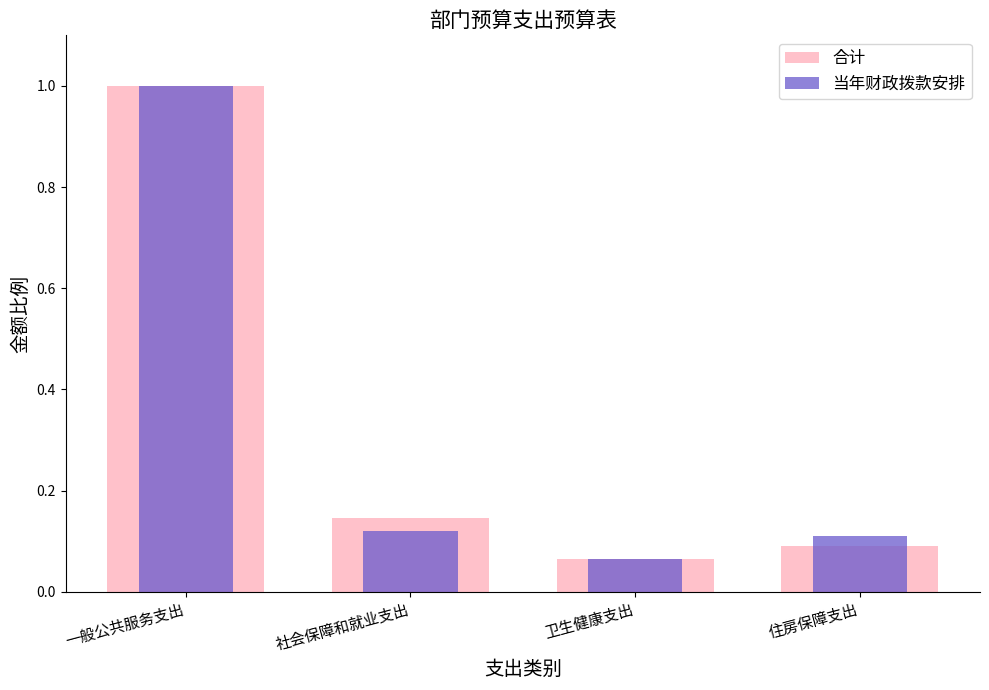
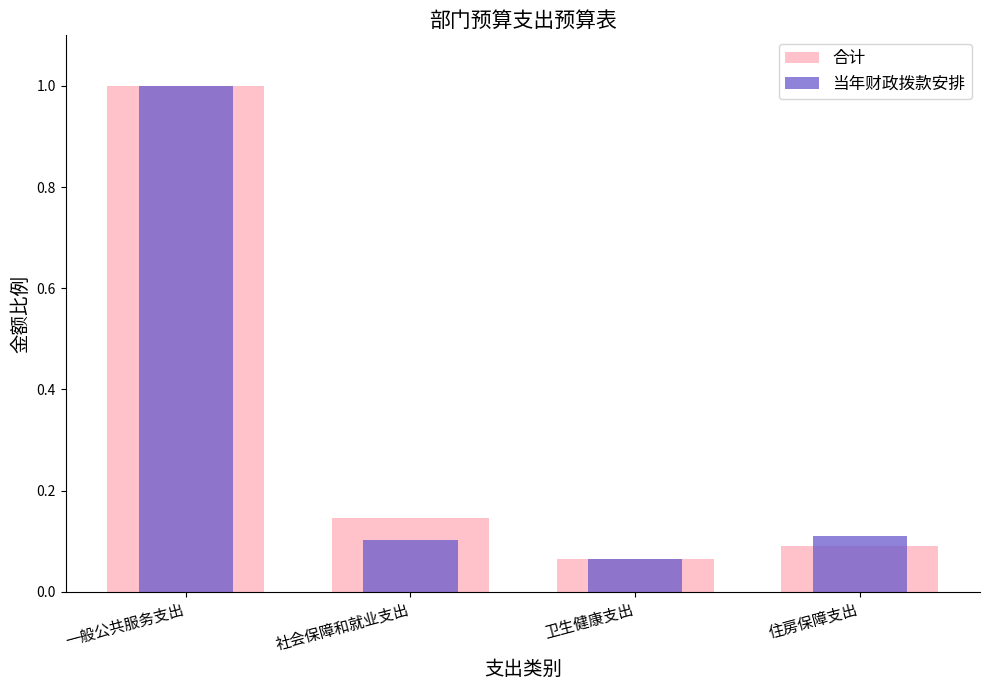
  {
    "合计": {
      "一般公共服务支出": 1.00,
      "社会保障和就业支出": 0.15,
      "卫生健康支出": 0.06
    },
    "当年财政拨款安排": {
      "一般公共服务支出": 1.00,
-     "社会保障和就业支出": 0.12,
+     "社会保障和就业支出": 0.10,
      "卫生健康支出": 0.06,
      "住房保障支出": 0.11
    }
  }
